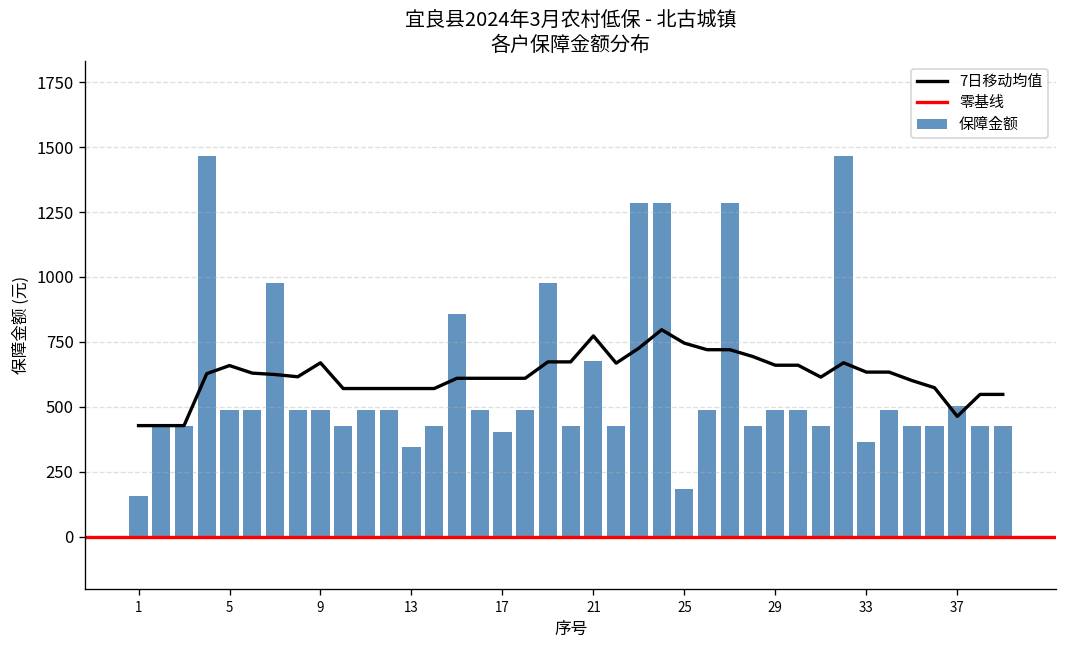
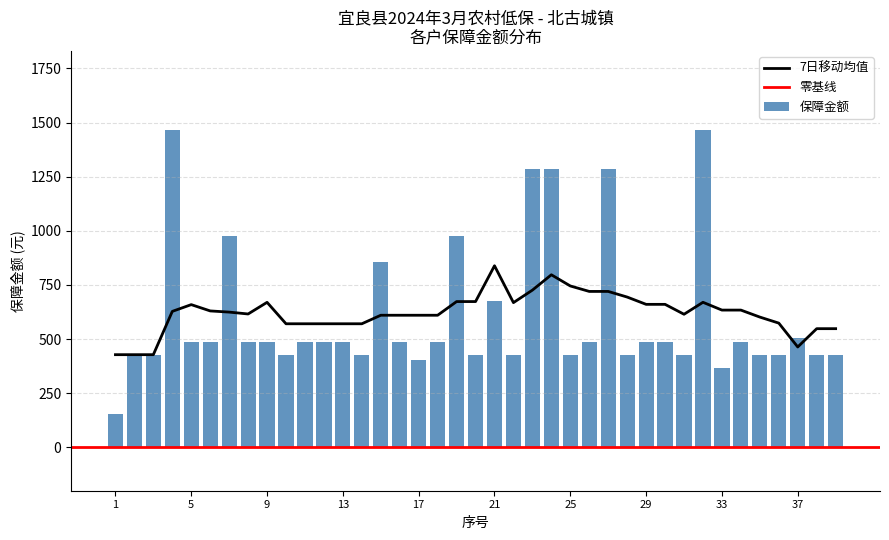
  {
    "7日移动均值": {
      "1": 430,
      "5": 660,
      "9": 670,
      "13": 570,
      "17": 610,
-     "21": 770,
+     "21": 840,
      "25": 750,
      "29": 660,
      "33": 630,
      "37": 460
    },
    "保障金额": {
      "1": 160,
      "5": 490,
      "9": 490,
-     "13": 350,
+     "13": 490,
      "17": 400,
      "21": 680,
-     "25": 190,
+     "25": 430,
      "29": 490,
      "33": 370,
      "37": 500
    }
  }
